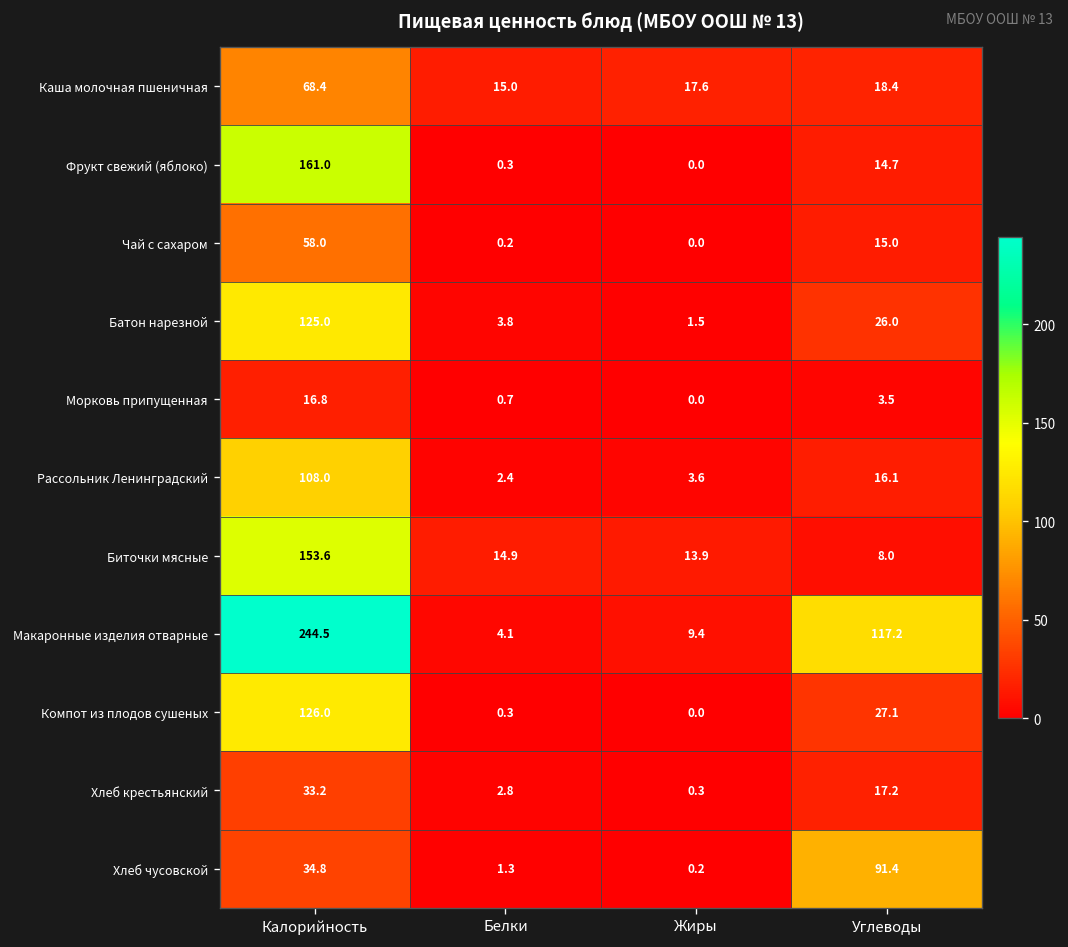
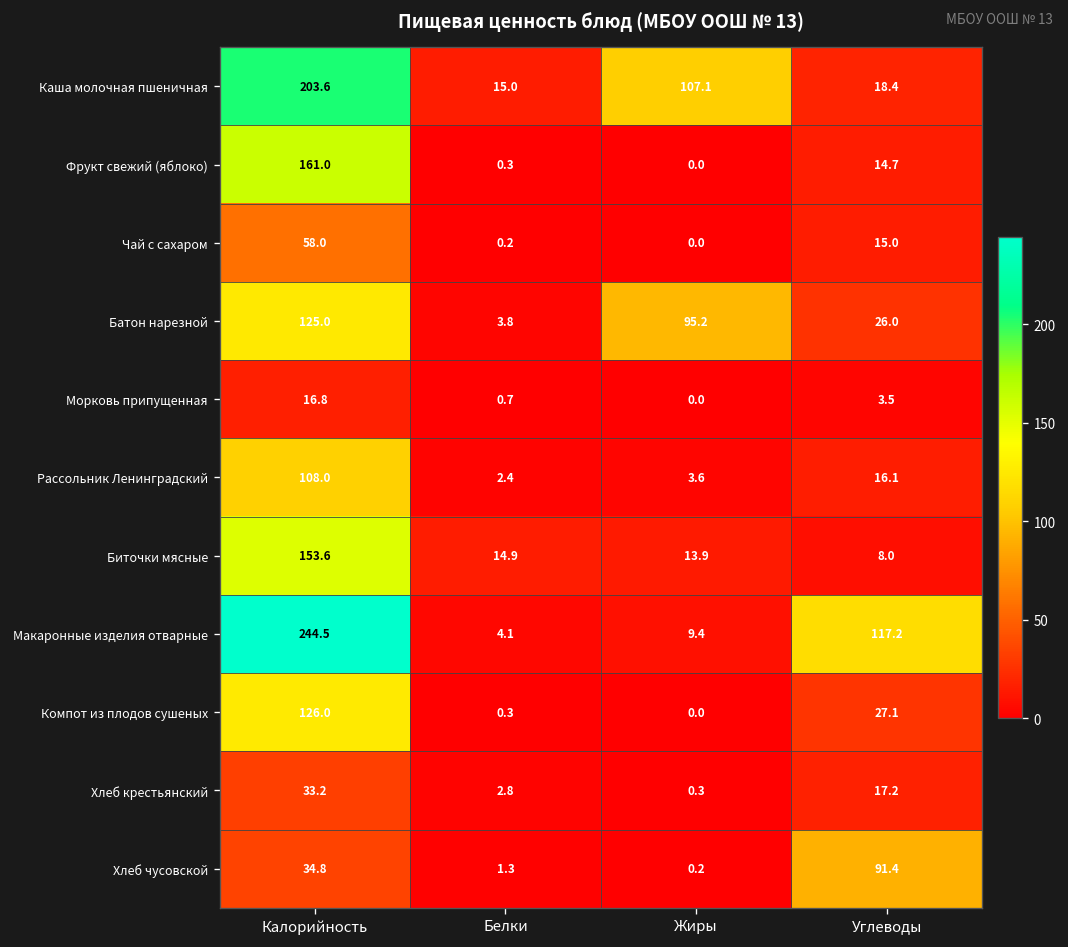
  {
    "Каша молочная пшеничная": {
-     "Калорийность": 68.4,
+     "Калорийность": 203.6,
      "Белки": 15.0,
-     "Жиры": 17.6,
+     "Жиры": 107.1,
      "Углеводы": 18.4
    },
    "Фрукт свежий (яблоко)": {
      "Калорийность": 161.0,
      "Белки": 0.3,
      "Жиры": 0.0,
      "Углеводы": 14.7
    },
    "Чай с сахаром": {
      "Калорийность": 58.0,
      "Белки": 0.2,
      "Жиры": 0.0,
      "Углеводы": 15.0
    },
    "Батон нарезной": {
      "Калорийность": 125.0,
      "Белки": 3.8,
-     "Жиры": 1.5,
+     "Жиры": 95.2,
      "Углеводы": 26.0
    },
    "Морковь припущенная": {
      "Калорийность": 16.8,
      "Белки": 0.7,
      "Жиры": 0.0,
      "Углеводы": 3.5
    },
    "Рассольник Ленинградский": {
      "Калорийность": 108.0,
      "Белки": 2.4,
      "Жиры": 3.6,
      "Углеводы": 16.1
    },
    "Биточки мясные": {
      "Калорийность": 153.6,
      "Белки": 14.9,
      "Жиры": 13.9,
      "Углеводы": 8.0
    },
    "Макаронные изделия отварные": {
      "Калорийность": 244.5,
      "Белки": 4.1,
      "Жиры": 9.4,
      "Углеводы": 117.2
    },
    "Компот из плодов сушеных": {
      "Калорийность": 126.0,
      "Белки": 0.3,
      "Жиры": 0.0,
      "Углеводы": 27.1
    },
    "Хлеб крестьянский": {
      "Калорийность": 33.2,
      "Белки": 2.8,
      "Жиры": 0.3,
      "Углеводы": 17.2
    },
    "Хлеб чусовской": {
      "Калорийность": 34.8,
      "Белки": 1.3,
      "Жиры": 0.2,
      "Углеводы": 91.4
    }
  }
